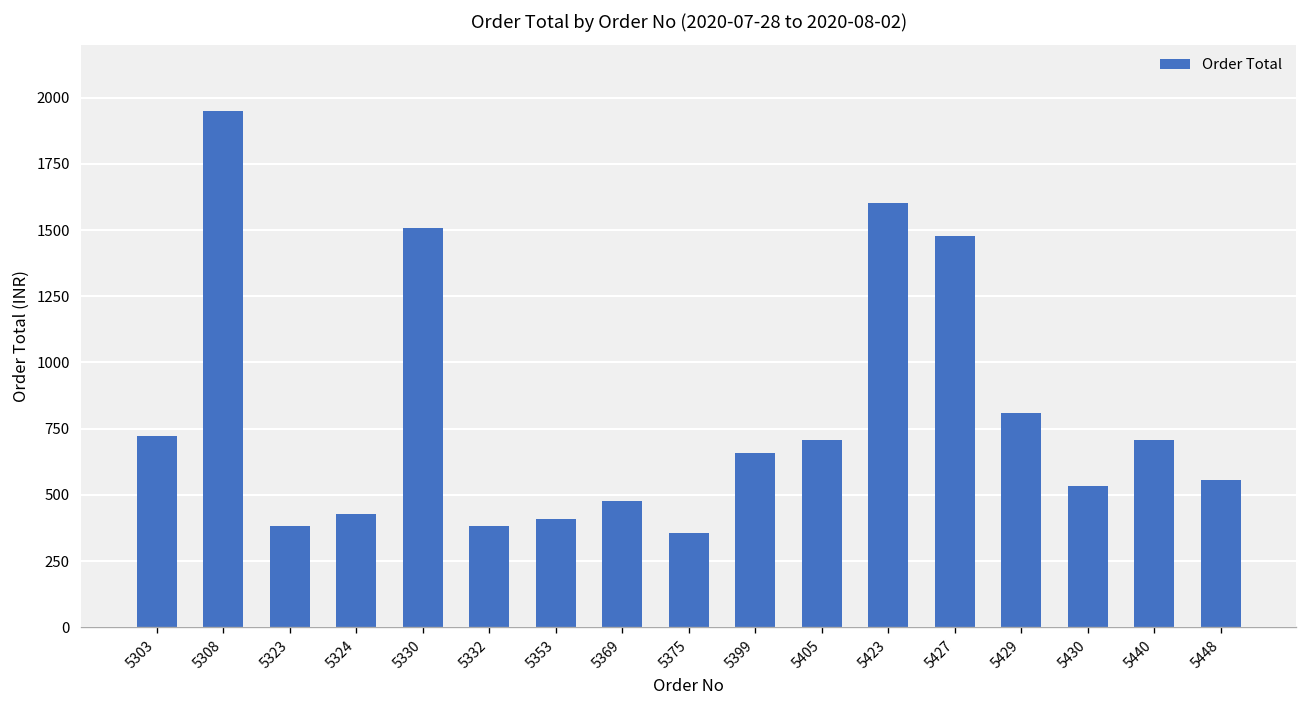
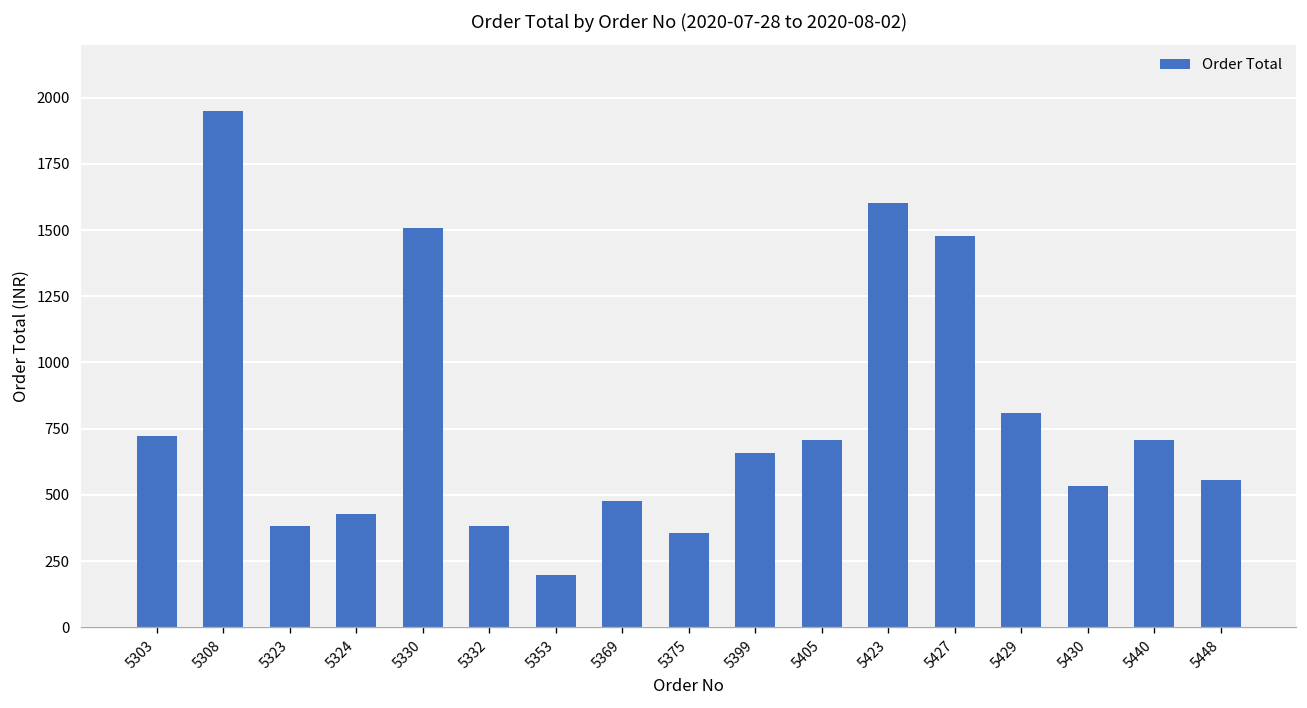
  {
    "5303": 720,
    "5308": 1950,
    "5323": 380,
    "5324": 430,
    "5330": 1510,
    "5332": 380,
-   "5353": 410,
+   "5353": 200,
    "5369": 480,
    "5375": 360,
    "5399": 660,
    "5405": 710,
    "5423": 1600,
    "5427": 1480,
    "5429": 810,
    "5430": 530,
    "5440": 710,
    "5448": 560
  }
